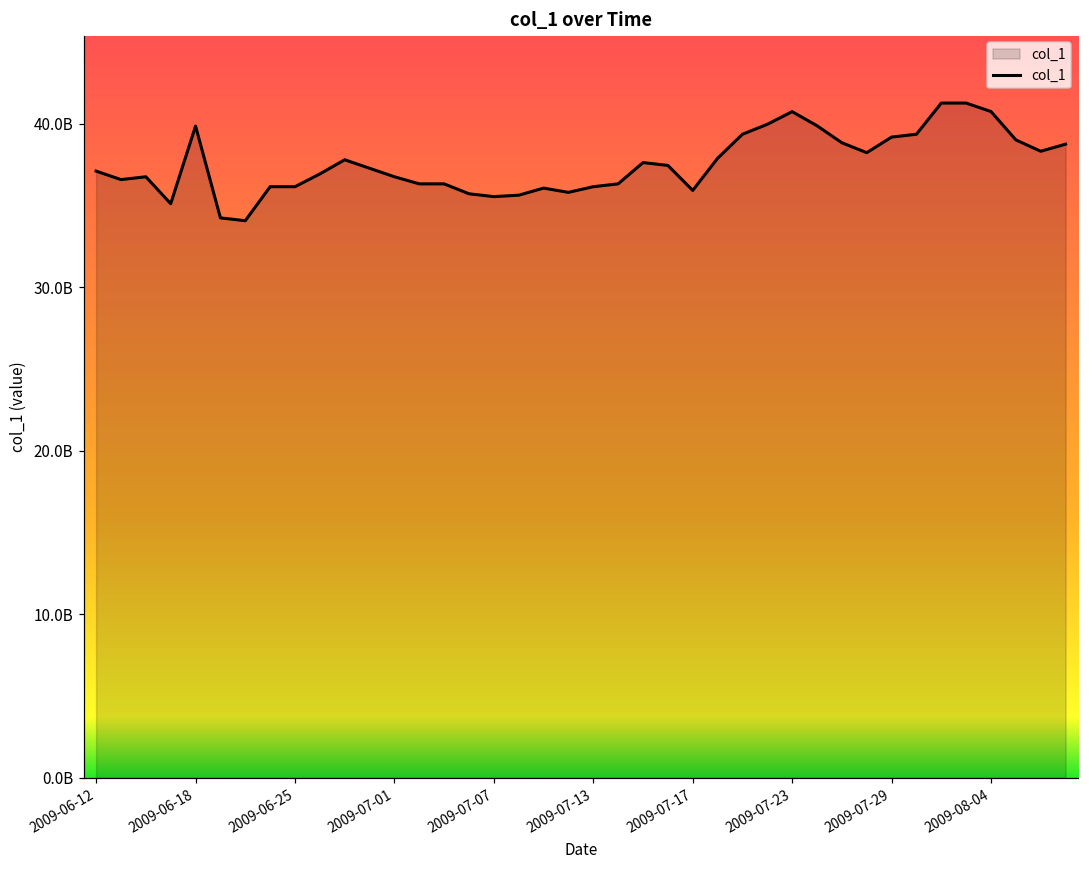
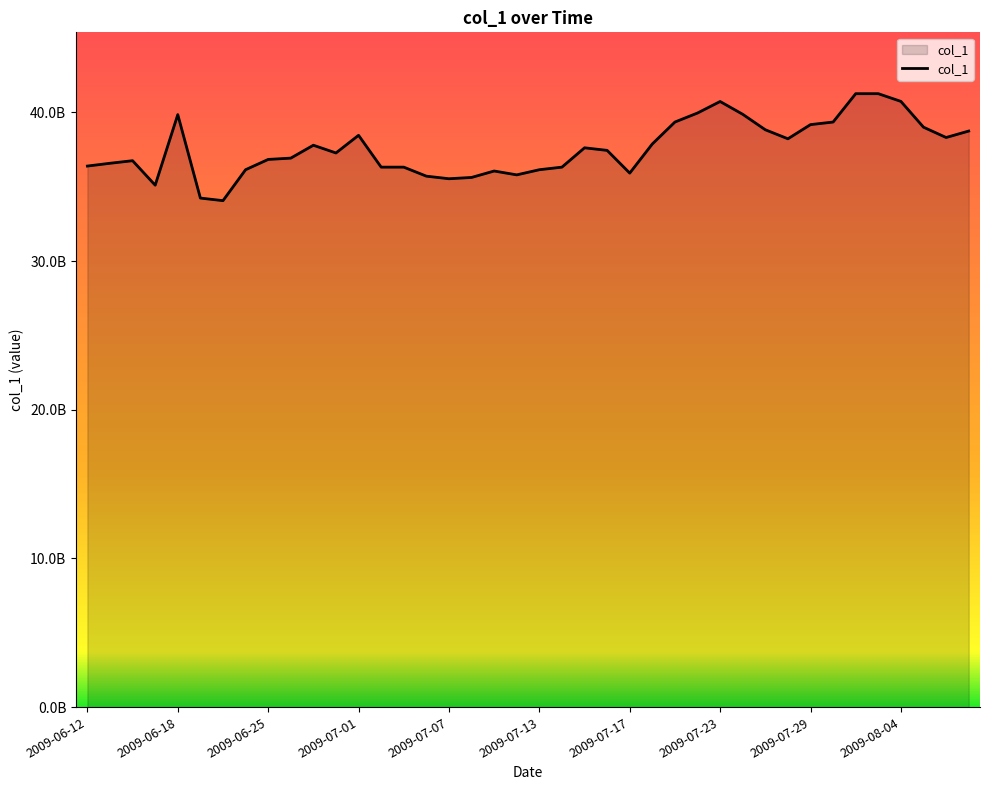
  {
-   "2009-06-12": 37100000000,
+   "2009-06-12": 36400000000,
    "2009-06-18": 39900000000,
-   "2009-06-25": 36100000000,
-   "2009-07-01": 36800000000,
+   "2009-06-25": 36800000000,
+   "2009-07-01": 38500000000,
    "2009-07-07": 35500000000,
    "2009-07-13": 36100000000,
    "2009-07-17": 35900000000,
    "2009-07-23": 40700000000,
    "2009-07-29": 39200000000,
    "2009-08-04": 40700000000
  }
